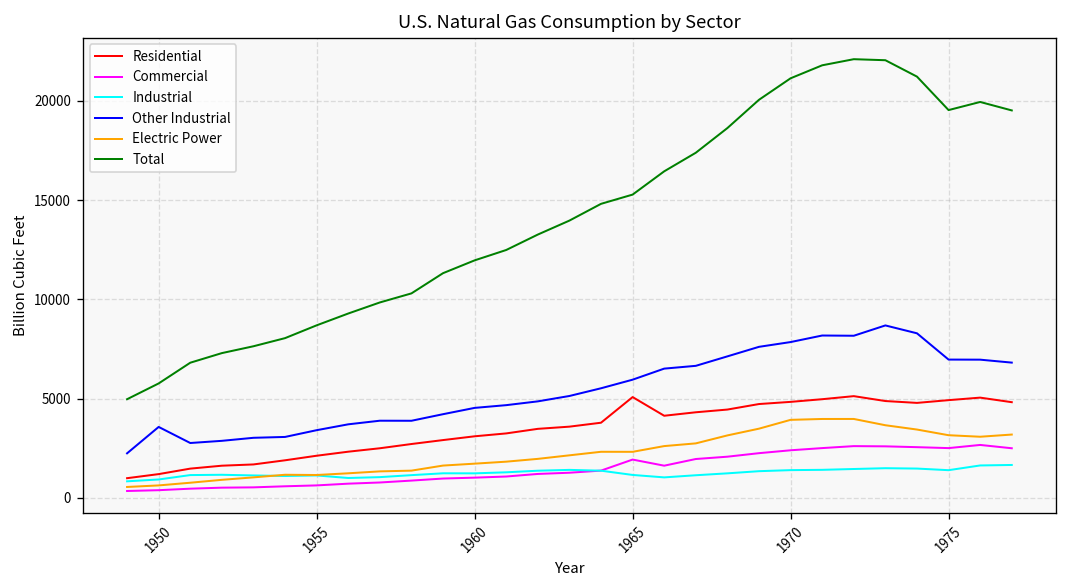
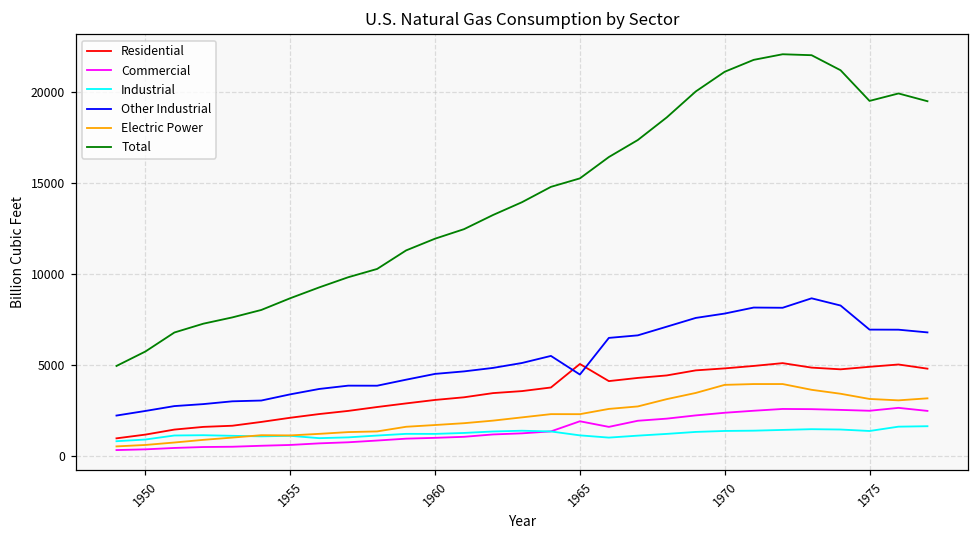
  {
    "Residential": {
      "1950": 1200,
      "1955": 2100,
      "1960": 3100,
      "1965": 5100,
      "1970": 4800,
      "1975": 4900
    },
    "Commercial": {
      "1950": 400,
      "1955": 600,
      "1960": 1000,
      "1965": 1900,
      "1970": 2400,
      "1975": 2500
    },
    "Industrial": {
      "1950": 900,
      "1960": 1200,
      "1965": 1200,
      "1970": 1400,
      "1975": 1400
    },
    "Other Industrial": {
-     "1950": 3600,
+     "1950": 2500,
      "1955": 3400,
      "1960": 4500,
-     "1965": 6000,
+     "1965": 4500,
      "1970": 7900,
      "1975": 7000
    },
    "Electric Power": {
      "1950": 600,
      "1960": 1700,
      "1965": 2300,
      "1970": 3900,
      "1975": 3200
    },
    "Total": {
      "1950": 5800,
      "1955": 8700,
      "1960": 12000,
      "1965": 15300,
      "1970": 21100,
      "1975": 19500
    }
  }
